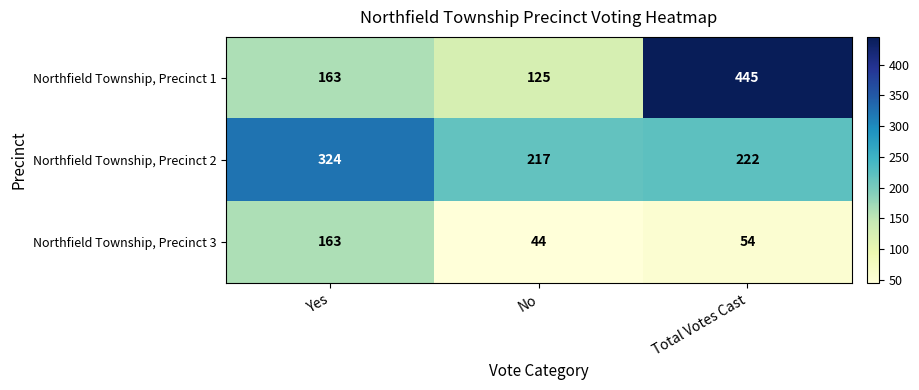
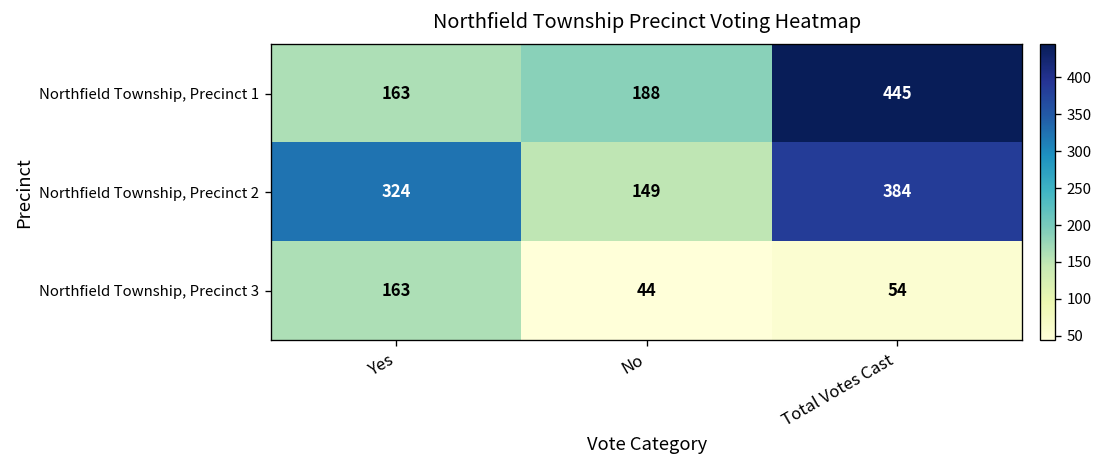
  {
    "Northfield Township, Precinct 1": {
      "Yes": 163,
-     "No": 125,
+     "No": 188,
      "Total Votes Cast": 445
    },
    "Northfield Township, Precinct 2": {
      "Yes": 324,
-     "No": 217,
-     "Total Votes Cast": 222
+     "No": 149,
+     "Total Votes Cast": 384
    },
    "Northfield Township, Precinct 3": {
      "Yes": 163,
      "No": 44,
      "Total Votes Cast": 54
    }
  }
